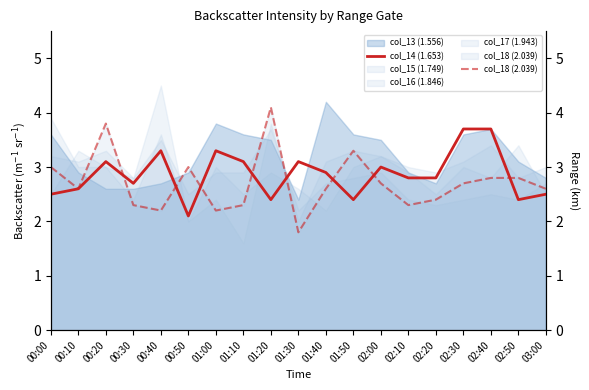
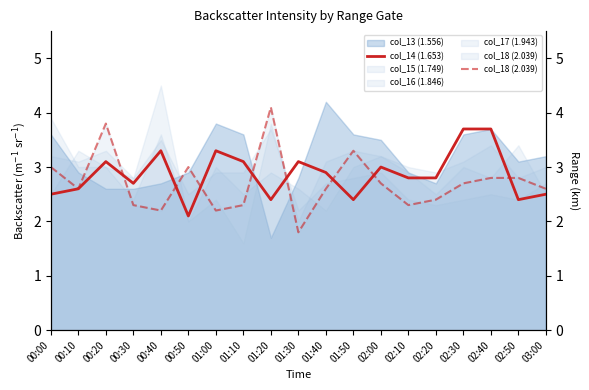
  {
    "col_13 (1.556)": {
      "00:00": 3.6,
      "00:10": 2.9,
      "00:20": 2.6,
      "00:30": 2.6,
      "00:40": 2.7,
      "00:50": 2.9,
      "01:00": 3.8,
      "01:10": 3.6,
-     "01:20": 3.5,
-     "01:30": 2.4,
+     "01:20": 1.7,
+     "01:30": 2.8,
      "01:40": 4.2,
      "01:50": 3.6,
      "02:00": 3.5,
      "02:20": 2.7,
      "02:30": 3.6,
      "02:50": 3.1,
-     "03:00": 2.8
+     "03:00": 3.2
    }
  }
